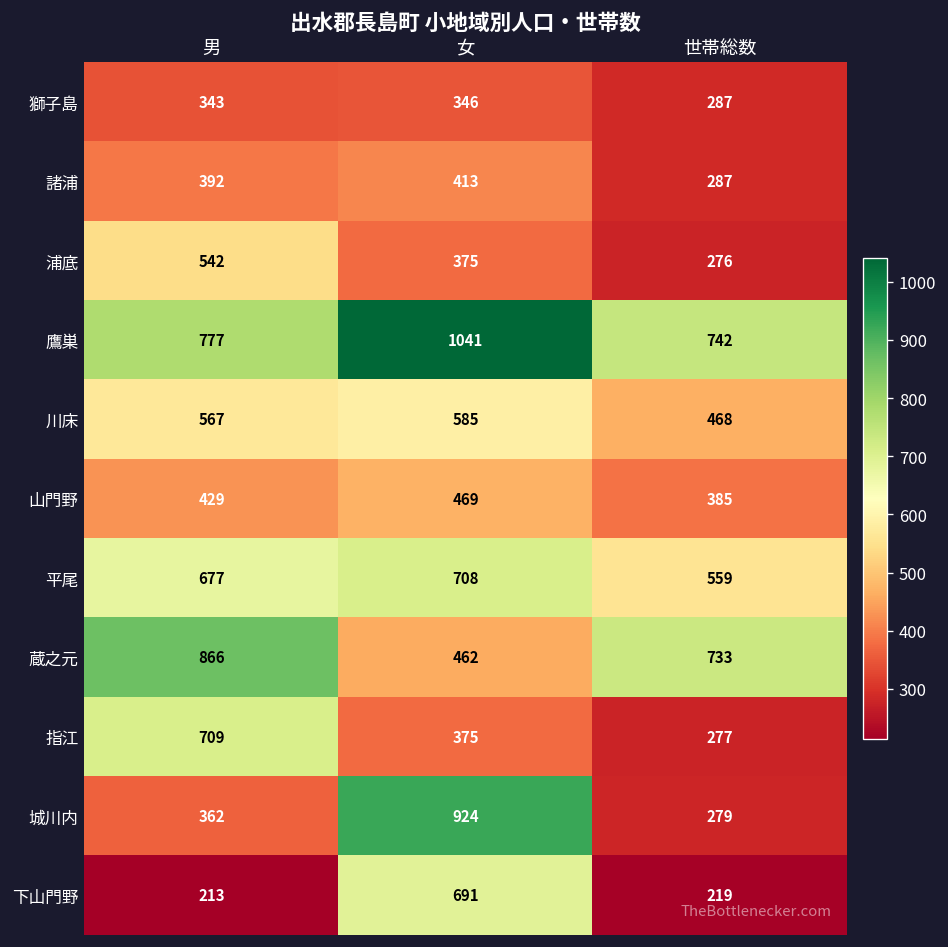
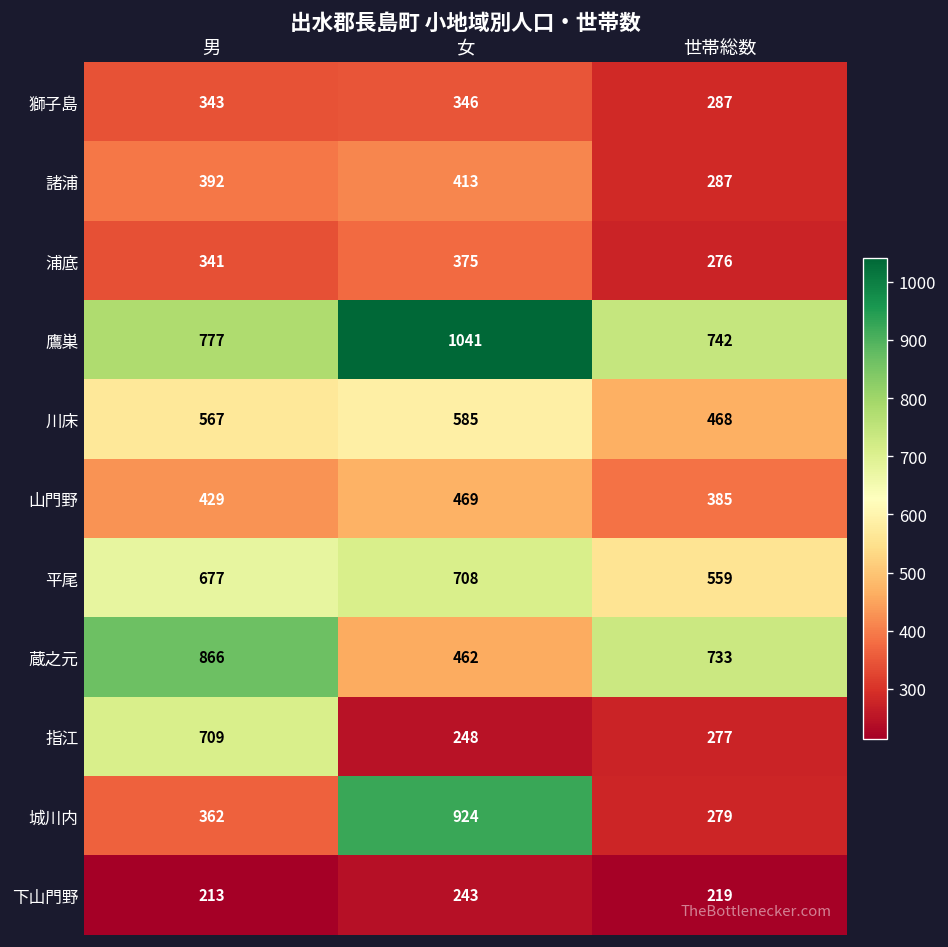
  {
    "獅子島": {
      "男": 343,
      "女": 346,
      "世帯総数": 287
    },
    "諸浦": {
      "男": 392,
      "女": 413,
      "世帯総数": 287
    },
    "浦底": {
-     "男": 542,
+     "男": 341,
      "女": 375,
      "世帯総数": 276
    },
    "鷹巣": {
      "男": 777,
      "女": 1041,
      "世帯総数": 742
    },
    "川床": {
      "男": 567,
      "女": 585,
      "世帯総数": 468
    },
    "山門野": {
      "男": 429,
      "女": 469,
      "世帯総数": 385
    },
    "平尾": {
      "男": 677,
      "女": 708,
      "世帯総数": 559
    },
    "蔵之元": {
      "男": 866,
      "女": 462,
      "世帯総数": 733
    },
    "指江": {
      "男": 709,
-     "女": 375,
+     "女": 248,
      "世帯総数": 277
    },
    "城川内": {
      "男": 362,
      "女": 924,
      "世帯総数": 279
    },
    "下山門野": {
      "男": 213,
-     "女": 691
+     "女": 243
    }
  }
